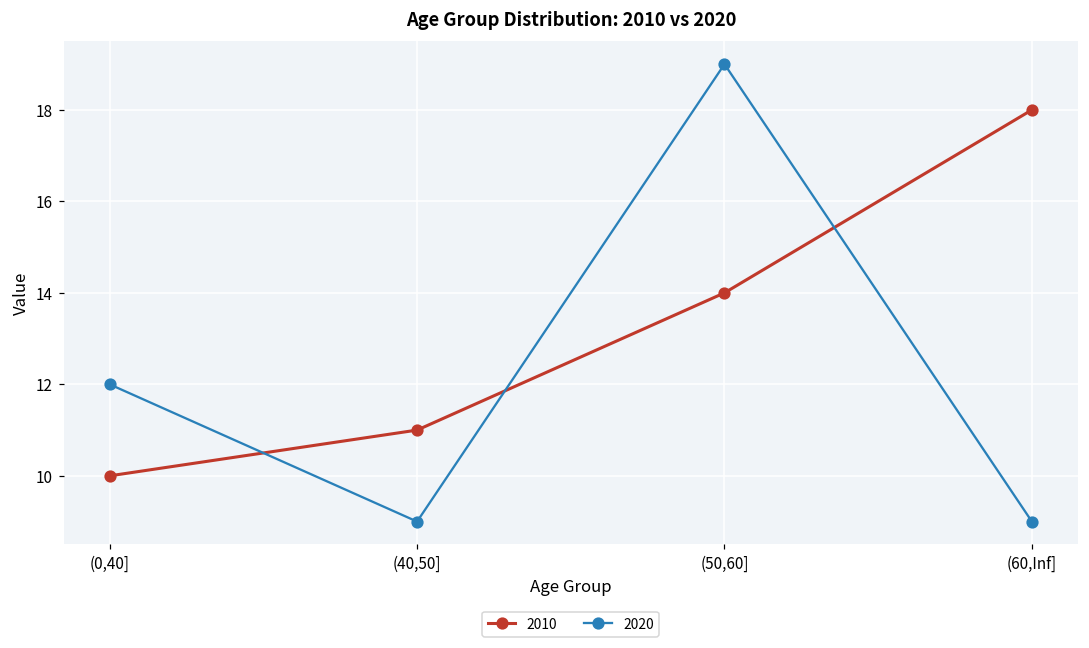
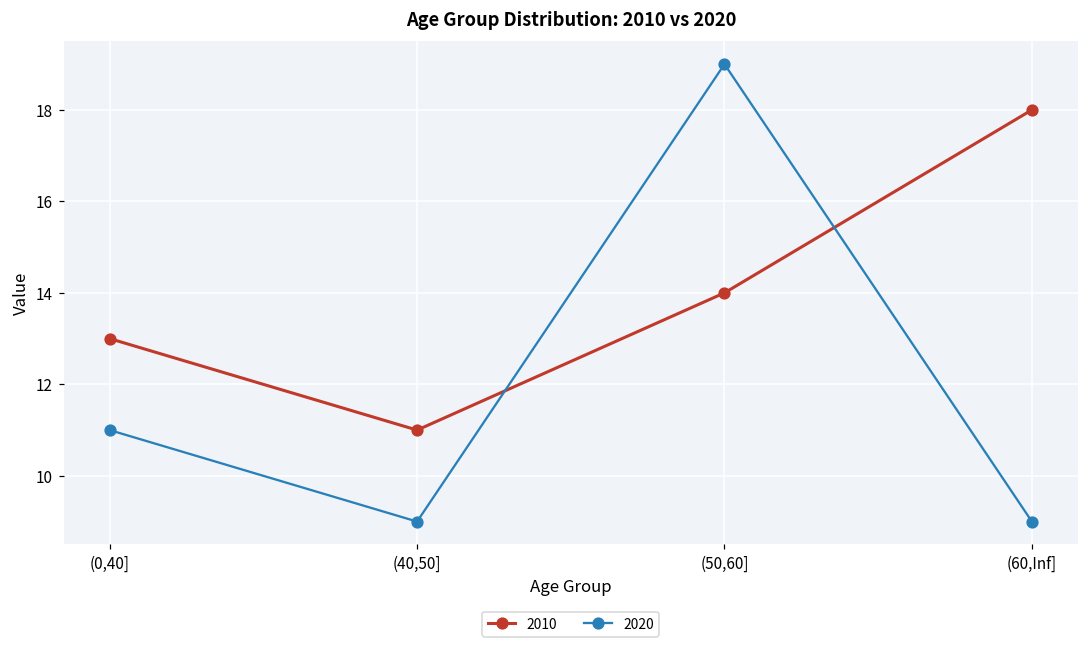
  {
    "2010": {
-     "(0,40]": 10,
+     "(0,40]": 13,
      "(40,50]": 11,
      "(50,60]": 14,
      "(60,Inf]": 18
    },
    "2020": {
-     "(0,40]": 12,
+     "(0,40]": 11,
      "(40,50]": 9,
      "(50,60]": 19,
      "(60,Inf]": 9
    }
  }
